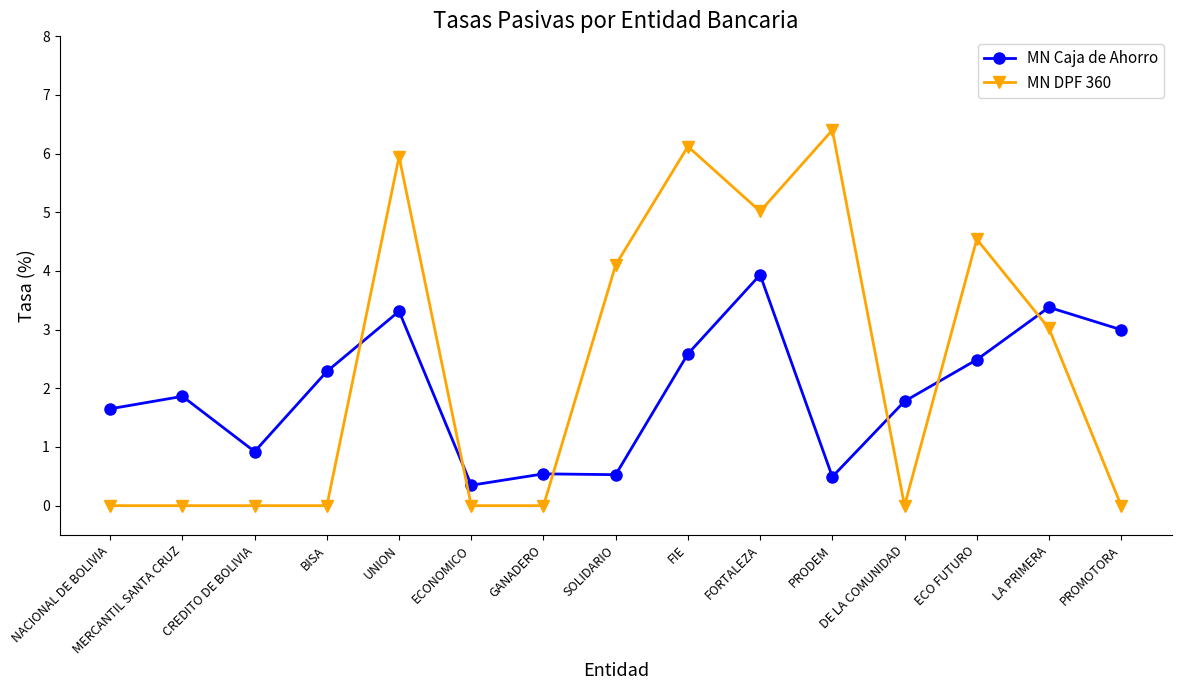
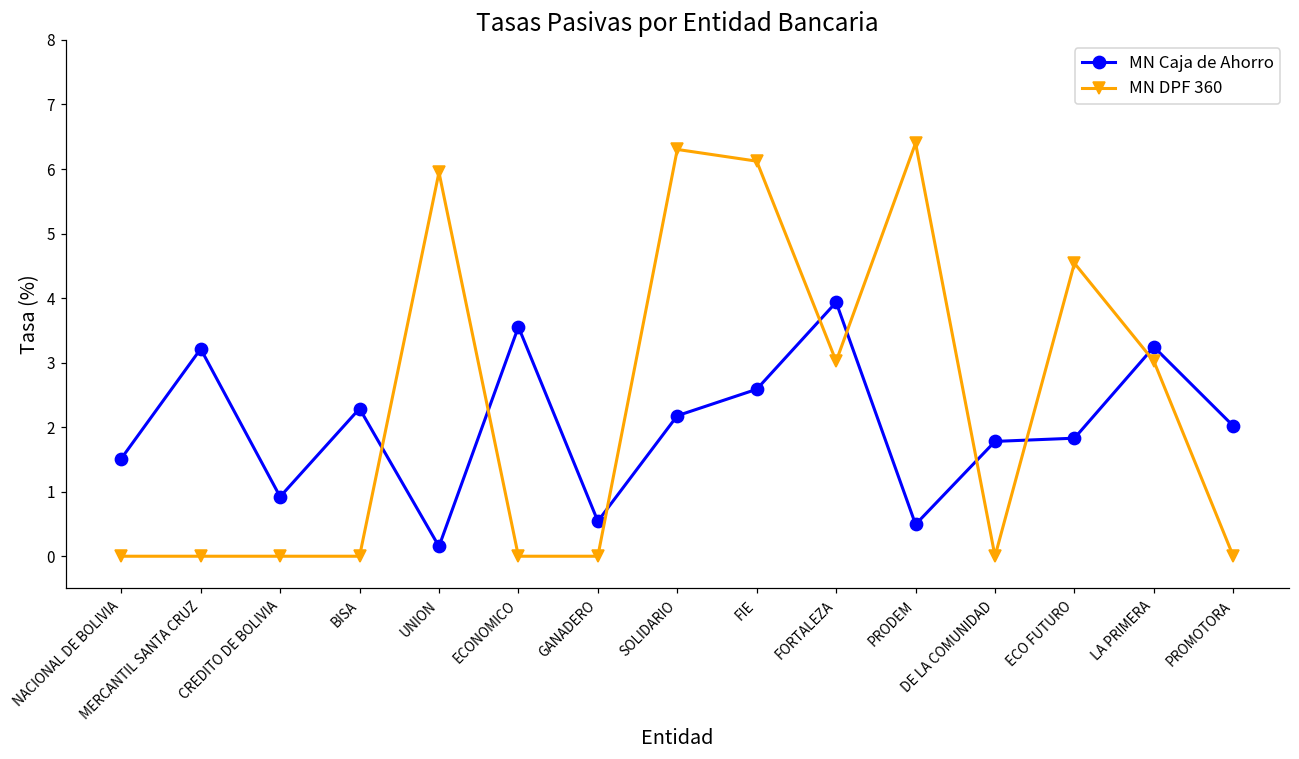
  {
    "MN Caja de Ahorro": {
-     "NACIONAL DE BOLIVIA": 1.7,
-     "MERCANTIL SANTA CRUZ": 1.9,
+     "NACIONAL DE BOLIVIA": 1.5,
+     "MERCANTIL SANTA CRUZ": 3.2,
      "CREDITO DE BOLIVIA": 0.9,
      "BISA": 2.3,
-     "UNION": 3.3,
-     "ECONOMICO": 0.3,
+     "UNION": 0.2,
+     "ECONOMICO": 3.6,
      "GANADERO": 0.5,
-     "SOLIDARIO": 0.5,
+     "SOLIDARIO": 2.2,
      "FIE": 2.6,
      "FORTALEZA": 3.9,
      "PRODEM": 0.5,
      "DE LA COMUNIDAD": 1.8,
-     "ECO FUTURO": 2.5,
-     "LA PRIMERA": 3.4,
-     "PROMOTORA": 3.0
+     "ECO FUTURO": 1.8,
+     "LA PRIMERA": 3.2,
+     "PROMOTORA": 2.0
    },
    "MN DPF 360": {
      "NACIONAL DE BOLIVIA": 0.0,
      "MERCANTIL SANTA CRUZ": 0.0,
      "CREDITO DE BOLIVIA": 0.0,
      "BISA": 0.0,
      "UNION": 5.9,
      "ECONOMICO": 0.0,
      "GANADERO": 0.0,
-     "SOLIDARIO": 4.1,
+     "SOLIDARIO": 6.3,
      "FIE": 6.1,
-     "FORTALEZA": 5.0,
+     "FORTALEZA": 3.0,
      "PRODEM": 6.4,
      "DE LA COMUNIDAD": 0.0,
      "ECO FUTURO": 4.5,
      "LA PRIMERA": 3.0,
      "PROMOTORA": 0.0
    }
  }
